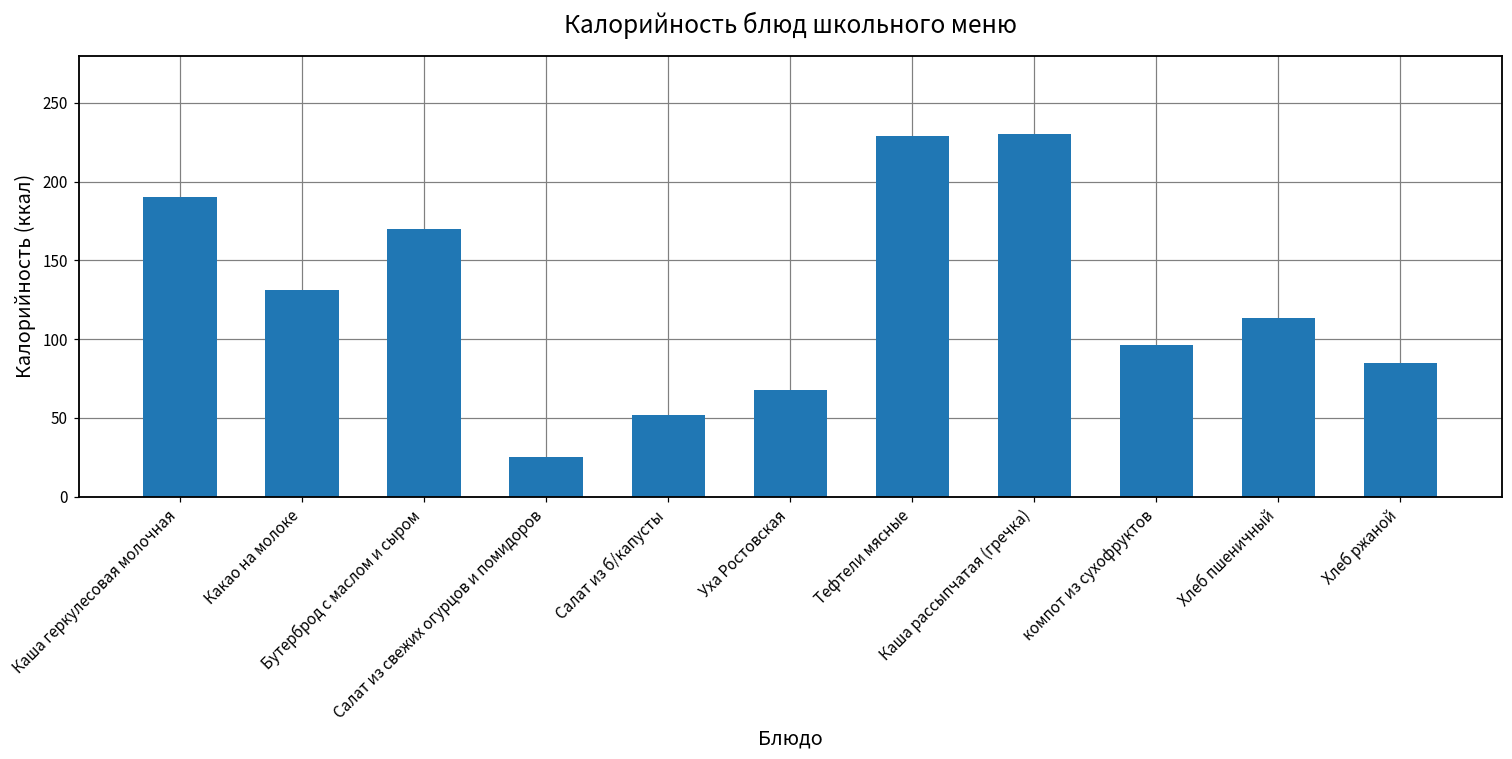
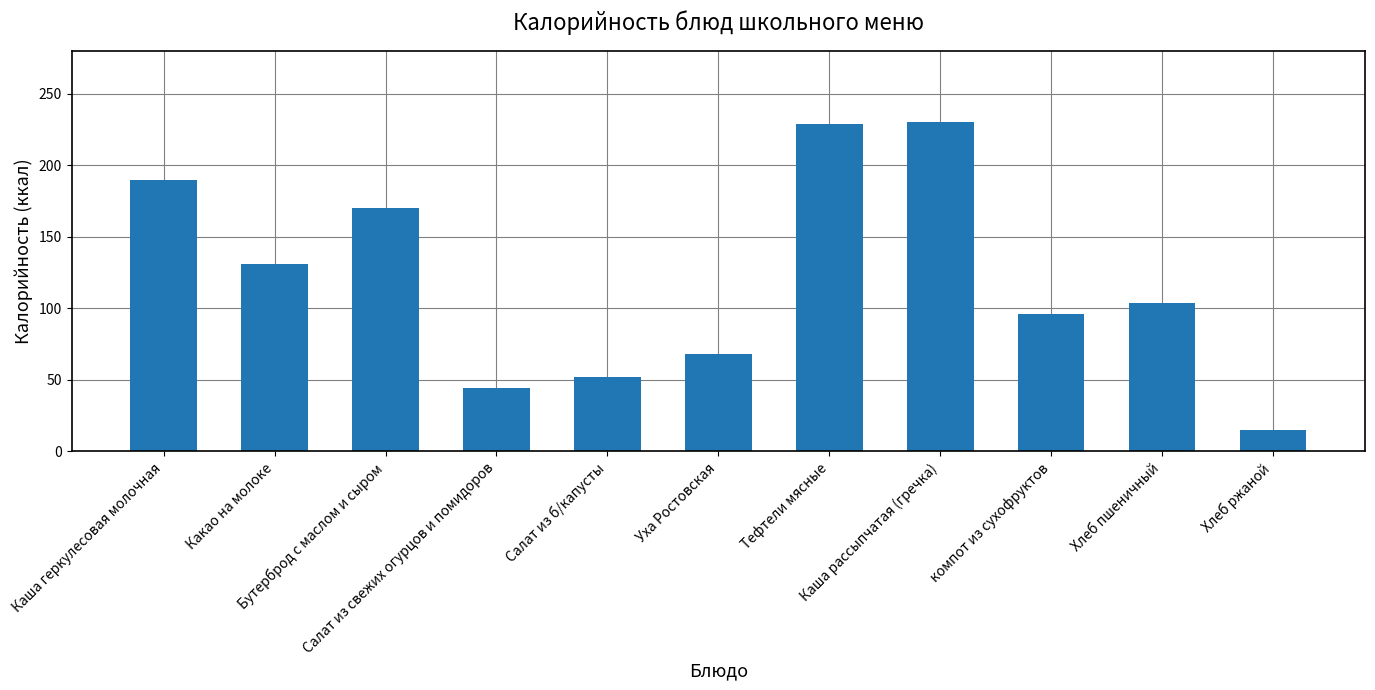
  {
    "Каша геркулесовая молочная": 190,
    "Какао на молоке": 131,
    "Бутерброд с маслом и сыром": 170,
-   "Салат из свежих огурцов и помидоров": 25,
+   "Салат из свежих огурцов и помидоров": 44,
    "Салат из б/капусты": 52,
    "Уха Ростовская": 68,
    "Тефтели мясные": 229,
    "Каша рассыпчатая (гречка)": 230,
    "компот из сухофруктов": 96,
-   "Хлеб пшеничный": 113,
-   "Хлеб ржаной": 85
+   "Хлеб пшеничный": 104,
+   "Хлеб ржаной": 15
  }
